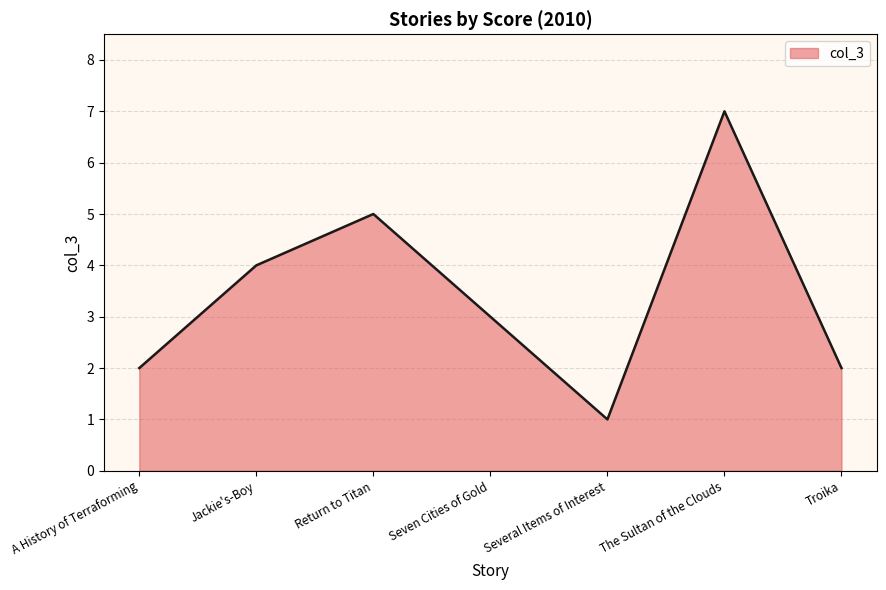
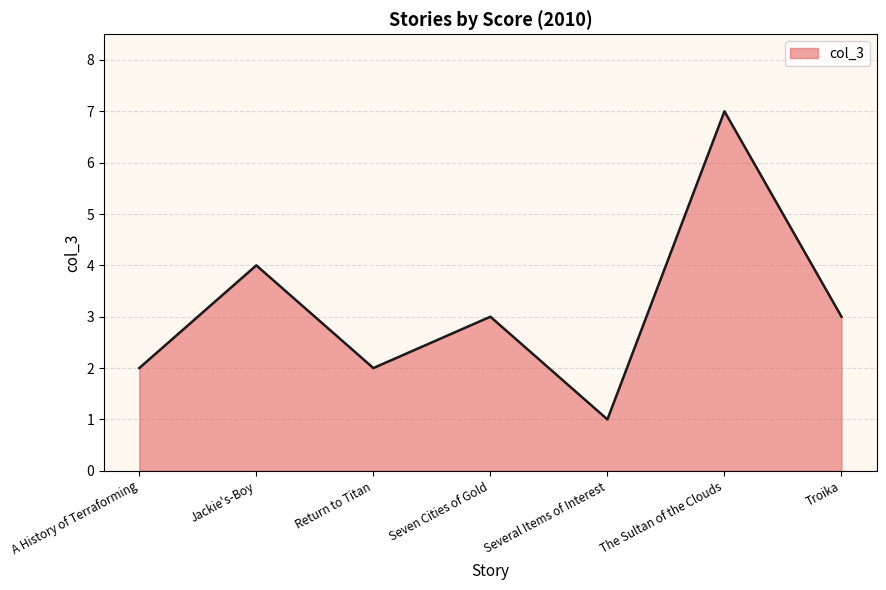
  {
    "A History of Terraforming": 2,
    "Jackie's-Boy": 4,
-   "Return to Titan": 5,
+   "Return to Titan": 2,
    "Seven Cities of Gold": 3,
    "Several Items of Interest": 1,
    "The Sultan of the Clouds": 7,
-   "Troika": 2
+   "Troika": 3
  }
